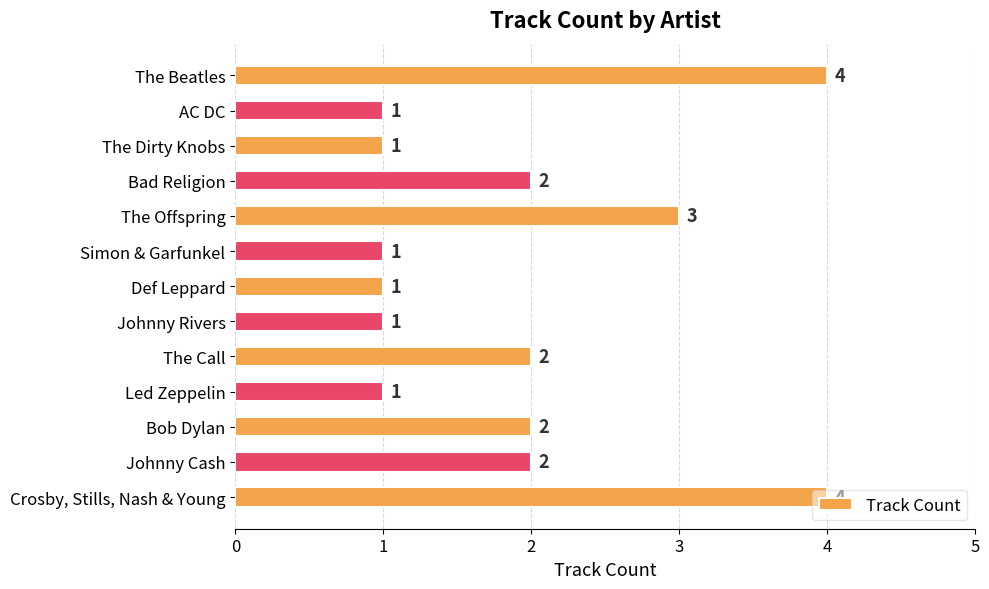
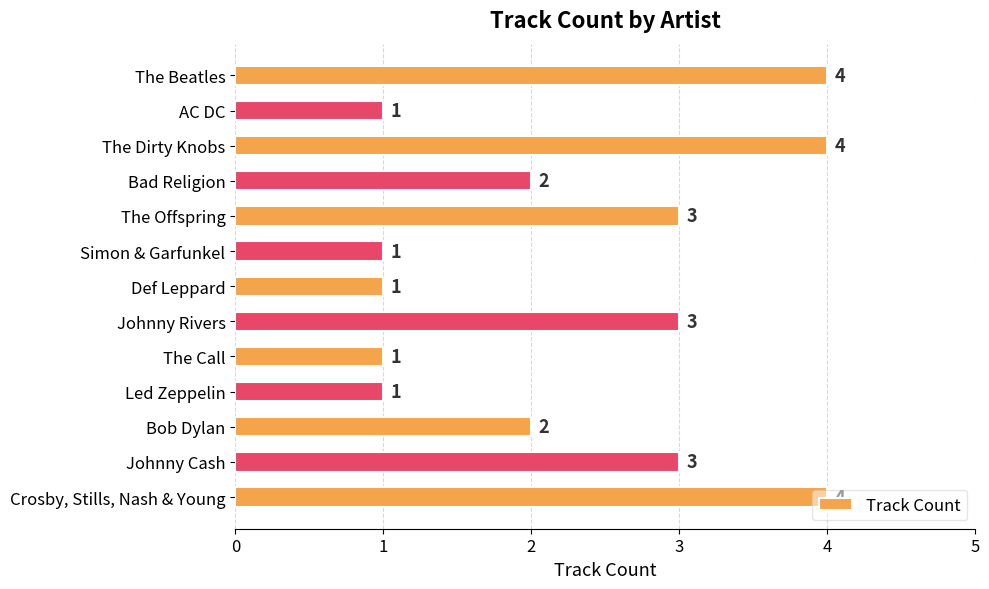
  {
    "The Beatles": 4,
    "AC DC": 1,
-   "The Dirty Knobs": 1,
+   "The Dirty Knobs": 4,
    "Bad Religion": 2,
    "The Offspring": 3,
    "Simon & Garfunkel": 1,
    "Def Leppard": 1,
-   "Johnny Rivers": 1,
-   "The Call": 2,
+   "Johnny Rivers": 3,
+   "The Call": 1,
    "Led Zeppelin": 1,
    "Bob Dylan": 2,
-   "Johnny Cash": 2
+   "Johnny Cash": 3
  }
